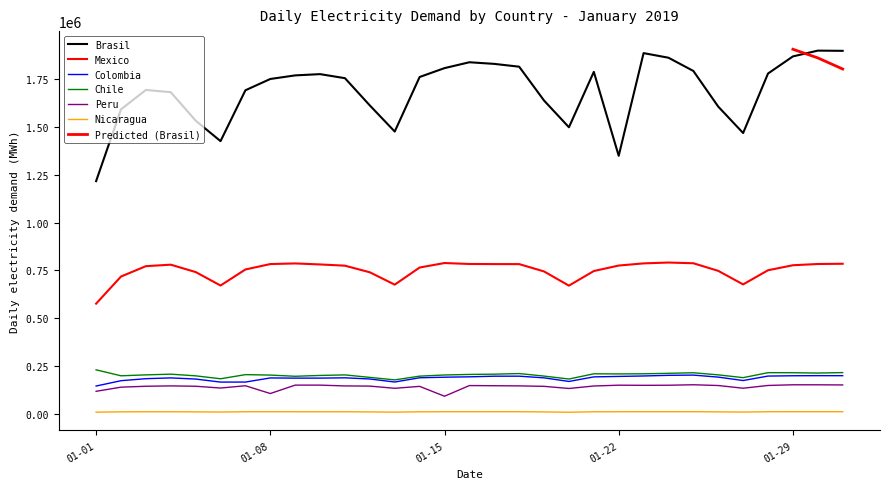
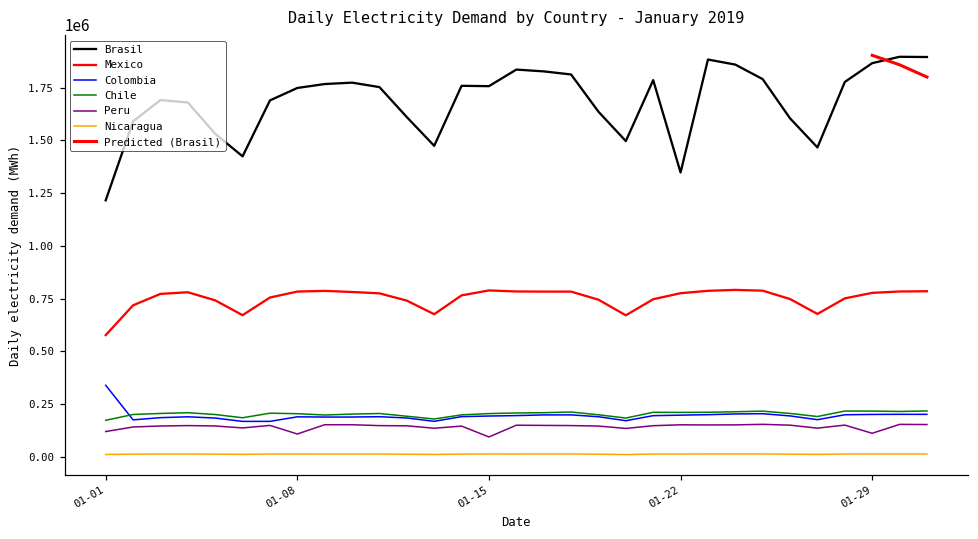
  {
    "Brasil": {
      "01-01": 1220000,
      "01-08": 1750000,
-     "01-15": 1810000,
+     "01-15": 1760000,
      "01-22": 1350000,
      "01-29": 1870000
    },
    "Colombia": {
-     "01-01": 150000,
+     "01-01": 340000,
      "01-08": 190000,
      "01-29": 200000
    },
    "Chile": {
-     "01-01": 230000,
+     "01-01": 170000,
      "01-08": 200000,
      "01-29": 220000
    },
    "Peru": {
      "01-01": 120000,
      "01-08": 110000,
      "01-15": 90000,
      "01-22": 150000,
-     "01-29": 150000
+     "01-29": 110000
    },
    "Nicaragua": {
      "01-01": 10000,
      "01-08": 10000,
      "01-15": 10000,
      "01-22": 10000,
      "01-29": 10000
    }
  }
